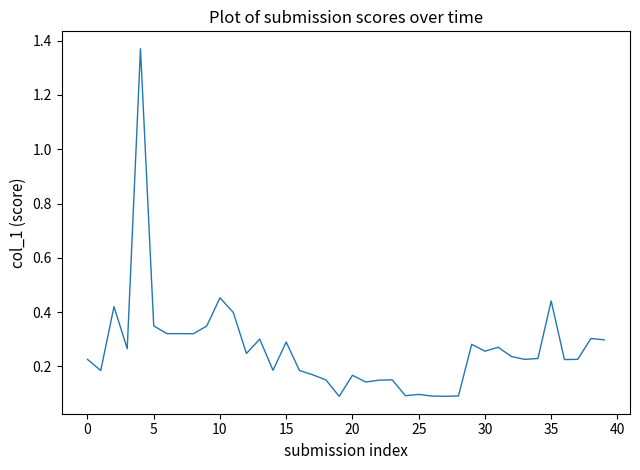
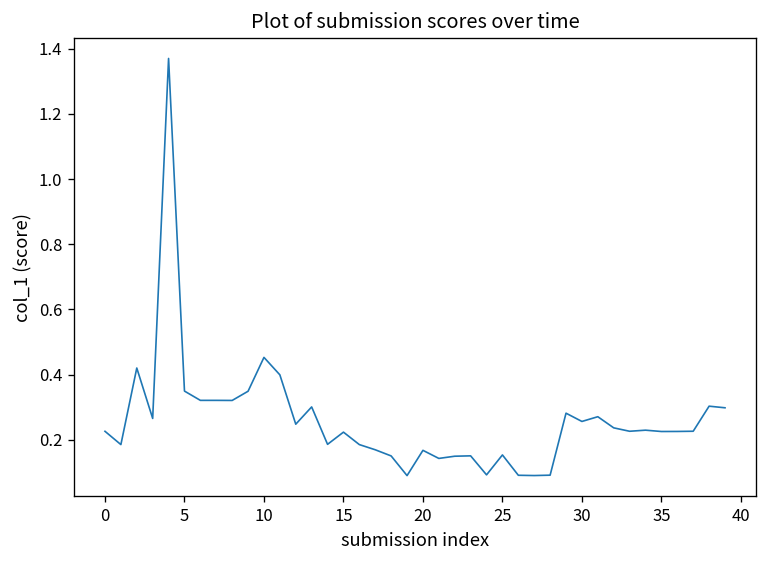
  {
    "0": 0.23,
    "5": 0.35,
    "10": 0.45,
-   "15": 0.29,
+   "15": 0.22,
    "20": 0.17,
-   "25": 0.10,
+   "25": 0.15,
    "30": 0.26,
-   "35": 0.44
+   "35": 0.23
  }
